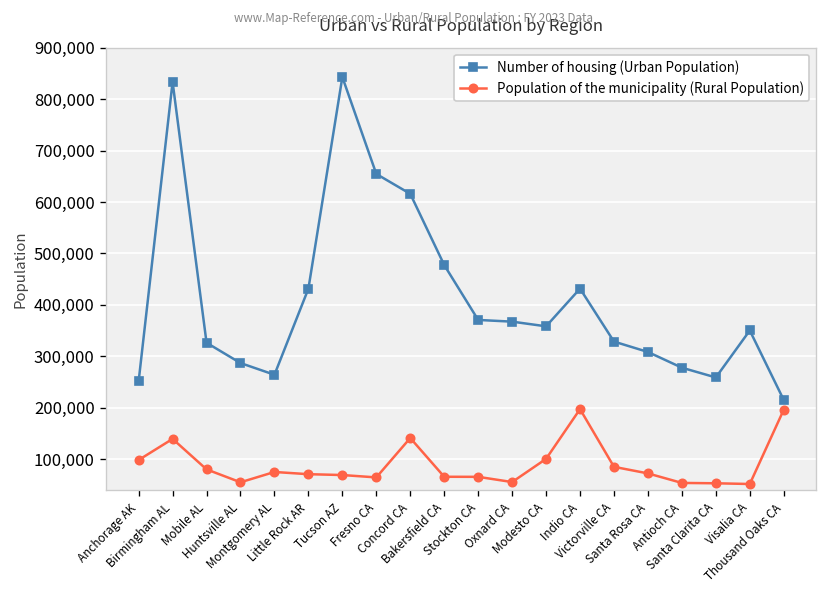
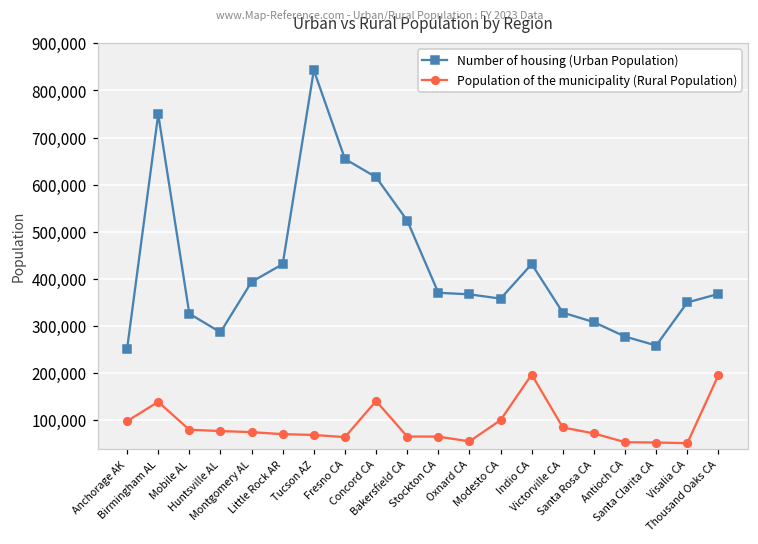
  {
    "Number of housing (Urban Population)": {
      "Anchorage AK": "250,000",
-     "Birmingham AL": "830,000",
+     "Birmingham AL": "750,000",
      "Mobile AL": "330,000",
      "Huntsville AL": "290,000",
-     "Montgomery AL": "260,000",
+     "Montgomery AL": "390,000",
      "Little Rock AR": "430,000",
      "Tucson AZ": "840,000",
      "Fresno CA": "650,000",
      "Concord CA": "620,000",
-     "Bakersfield CA": "480,000",
+     "Bakersfield CA": "520,000",
      "Stockton CA": "370,000",
      "Oxnard CA": "370,000",
      "Modesto CA": "360,000",
      "Indio CA": "430,000",
      "Victorville CA": "330,000",
      "Santa Rosa CA": "310,000",
      "Antioch CA": "280,000",
      "Santa Clarita CA": "260,000",
      "Visalia CA": "350,000",
-     "Thousand Oaks CA": "210,000"
+     "Thousand Oaks CA": "370,000"
    },
    "Population of the municipality (Rural Population)": {
      "Anchorage AK": "100,000",
      "Birmingham AL": "140,000",
      "Mobile AL": "80,000",
-     "Huntsville AL": "50,000",
+     "Huntsville AL": "80,000",
      "Montgomery AL": "70,000",
      "Little Rock AR": "70,000",
      "Tucson AZ": "70,000",
      "Fresno CA": "60,000",
      "Concord CA": "140,000",
      "Bakersfield CA": "70,000",
      "Stockton CA": "70,000",
      "Oxnard CA": "60,000",
      "Modesto CA": "100,000",
      "Indio CA": "200,000",
      "Victorville CA": "80,000",
      "Santa Rosa CA": "70,000",
      "Antioch CA": "50,000",
      "Santa Clarita CA": "50,000",
      "Visalia CA": "50,000",
      "Thousand Oaks CA": "200,000"
    }
  }
